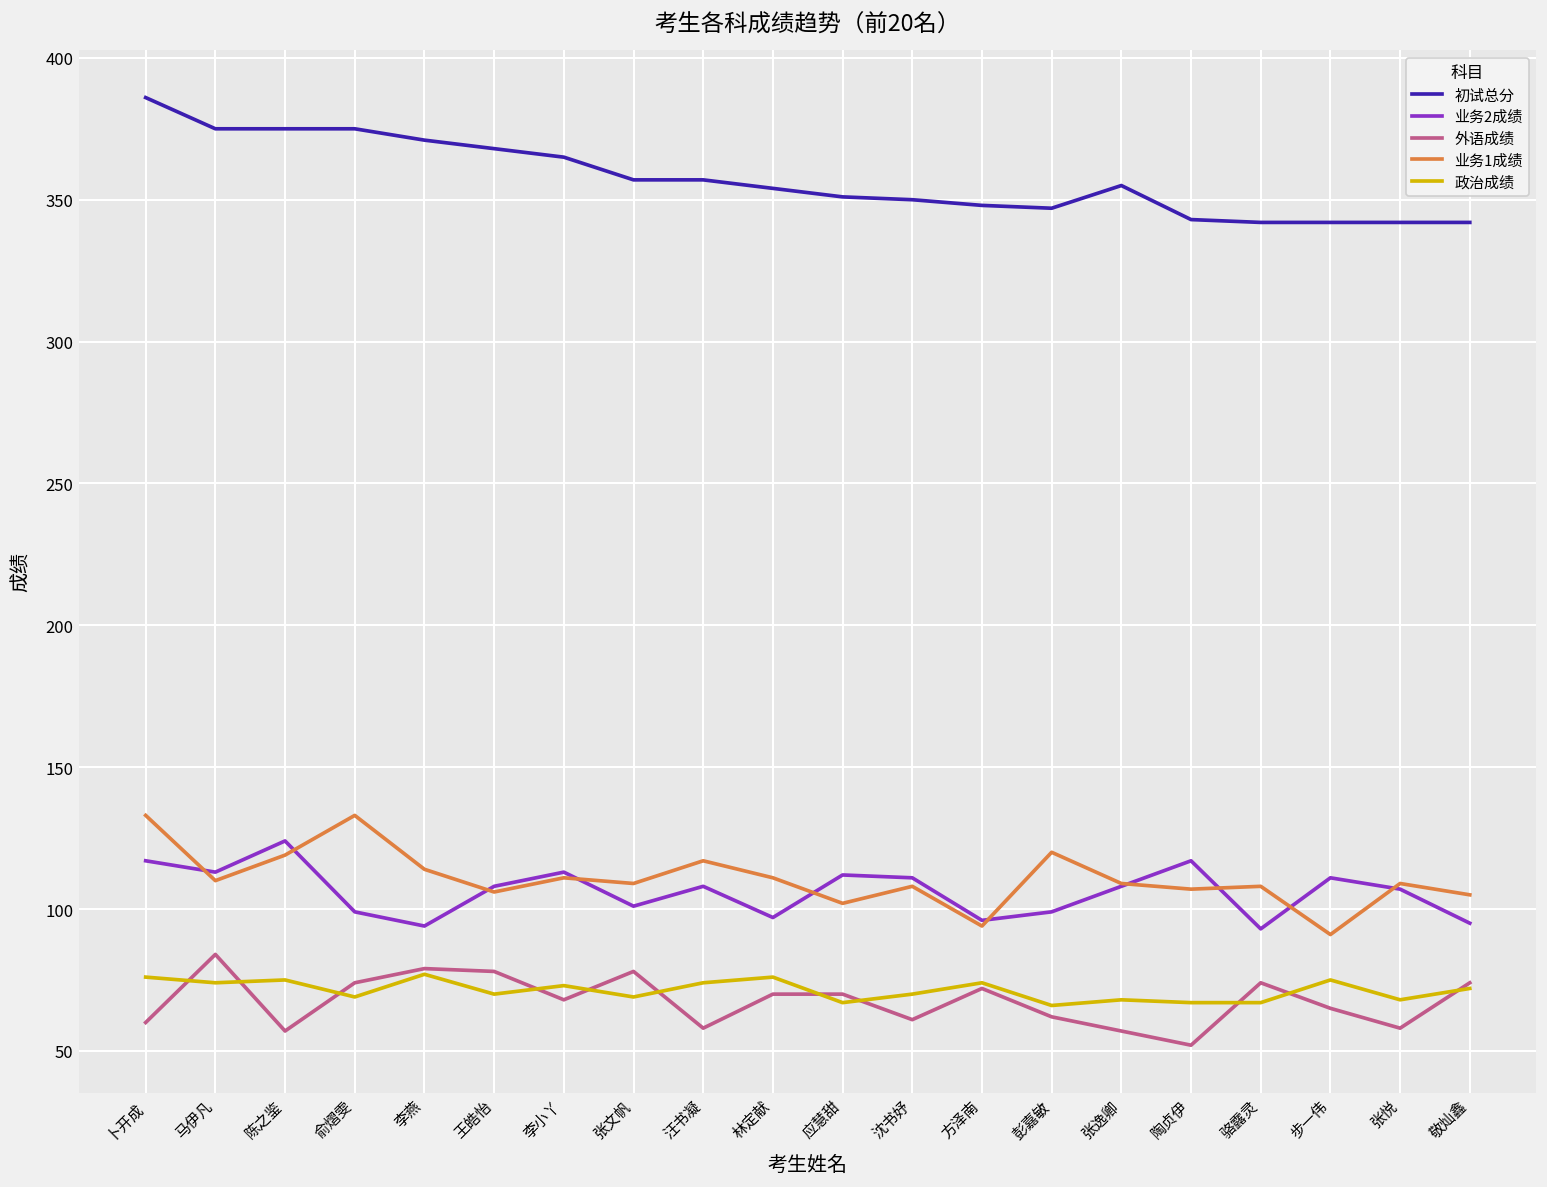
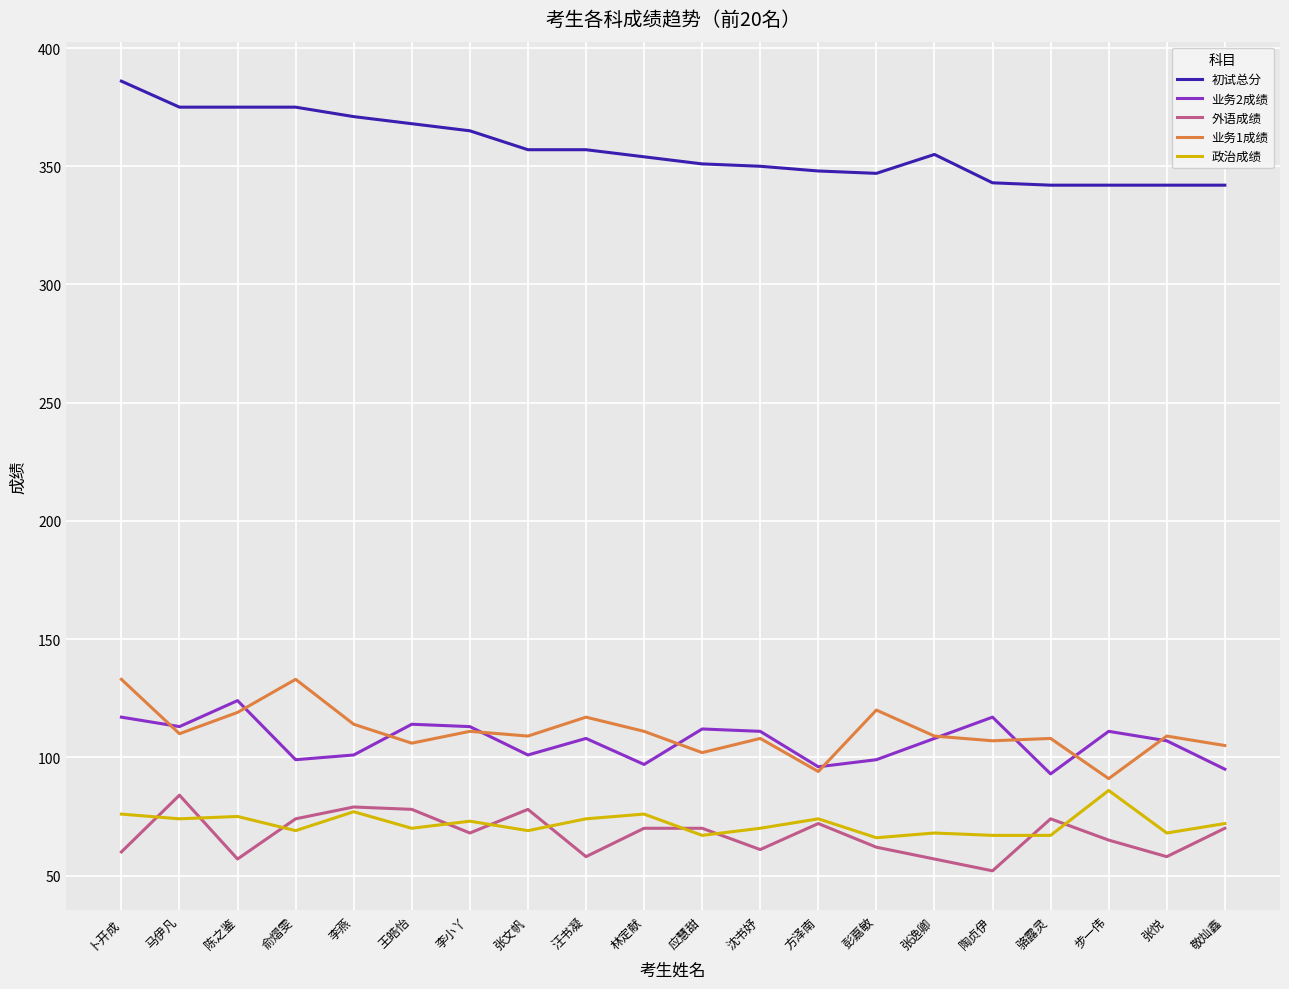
  {
    "初试总分": {
      "卜开成": 386,
      "马伊凡": 375,
      "陈之鉴": 375,
      "俞熠雯": 375,
      "李燕": 371,
      "王皓怡": 368,
      "李小丫": 365,
      "张文帆": 357,
      "汪书凝": 357,
      "林定献": 354,
      "应慧甜": 351,
      "沈书妤": 350,
      "方泽南": 348,
      "彭嘉敏": 347,
      "张逸卿": 355,
      "陶贞伊": 343,
      "骆露灵": 342,
      "步一伟": 342,
      "张悦": 342,
      "敬灿鑫": 342
    },
    "业务2成绩": {
      "卜开成": 117,
      "马伊凡": 113,
      "陈之鉴": 124,
      "俞熠雯": 99,
-     "李燕": 94,
-     "王皓怡": 108,
+     "李燕": 101,
+     "王皓怡": 114,
      "李小丫": 113,
      "张文帆": 101,
      "汪书凝": 108,
      "林定献": 97,
      "应慧甜": 112,
      "沈书妤": 111,
      "方泽南": 96,
      "彭嘉敏": 99,
      "陶贞伊": 117,
      "骆露灵": 93,
      "步一伟": 111,
      "张悦": 107,
      "敬灿鑫": 95
    },
    "外语成绩": {
      "卜开成": 60,
      "马伊凡": 84,
      "陈之鉴": 57,
      "俞熠雯": 74,
      "李燕": 79,
      "王皓怡": 78,
      "李小丫": 68,
      "张文帆": 78,
      "汪书凝": 58,
      "林定献": 70,
      "应慧甜": 70,
      "沈书妤": 61,
      "方泽南": 72,
      "彭嘉敏": 62,
      "张逸卿": 57,
      "陶贞伊": 52,
      "骆露灵": 74,
      "步一伟": 65,
      "张悦": 58,
-     "敬灿鑫": 74
+     "敬灿鑫": 70
    },
    "业务1成绩": {
      "卜开成": 133,
      "马伊凡": 110,
      "陈之鉴": 119,
      "俞熠雯": 133,
      "李燕": 114,
      "王皓怡": 106,
      "李小丫": 111,
      "张文帆": 109,
      "汪书凝": 117,
      "林定献": 111,
      "应慧甜": 102,
      "沈书妤": 108,
      "方泽南": 94,
      "彭嘉敏": 120,
      "陶贞伊": 107,
      "骆露灵": 108,
      "步一伟": 91,
      "张悦": 109,
      "敬灿鑫": 105
    },
    "政治成绩": {
      "卜开成": 76,
      "马伊凡": 74,
      "陈之鉴": 75,
      "俞熠雯": 69,
      "李燕": 77,
      "王皓怡": 70,
      "李小丫": 73,
      "张文帆": 69,
      "汪书凝": 74,
      "林定献": 76,
      "应慧甜": 67,
      "沈书妤": 70,
      "方泽南": 74,
      "彭嘉敏": 66,
      "张逸卿": 68,
      "陶贞伊": 67,
      "骆露灵": 67,
-     "步一伟": 75,
+     "步一伟": 86,
      "张悦": 68,
      "敬灿鑫": 72
    }
  }
